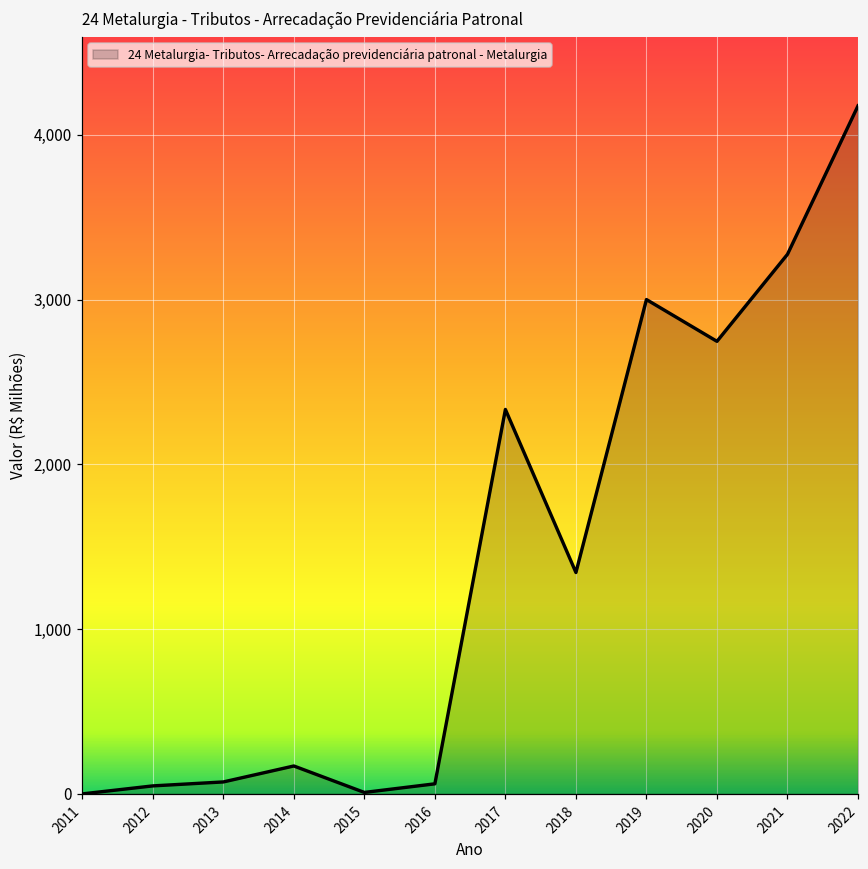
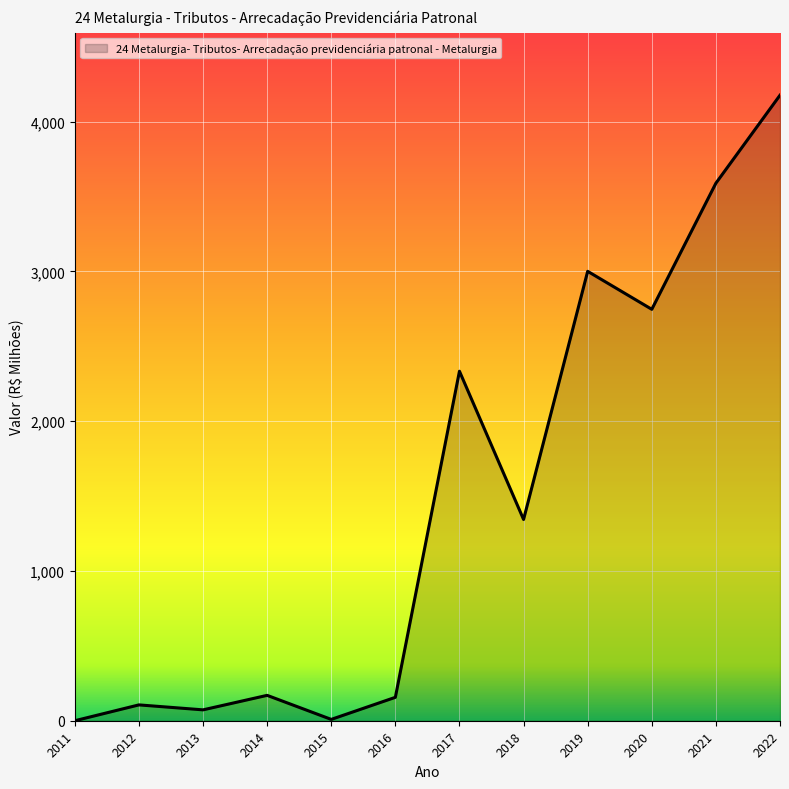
  {
    "2011": "0",
-   "2012": "50",
+   "2012": "110",
    "2013": "70",
    "2014": "170",
    "2015": "10",
-   "2016": "60",
+   "2016": "160",
    "2017": "2,330",
    "2018": "1,340",
    "2019": "3,000",
    "2020": "2,750",
-   "2021": "3,270",
+   "2021": "3,590",
    "2022": "4,180"
  }
